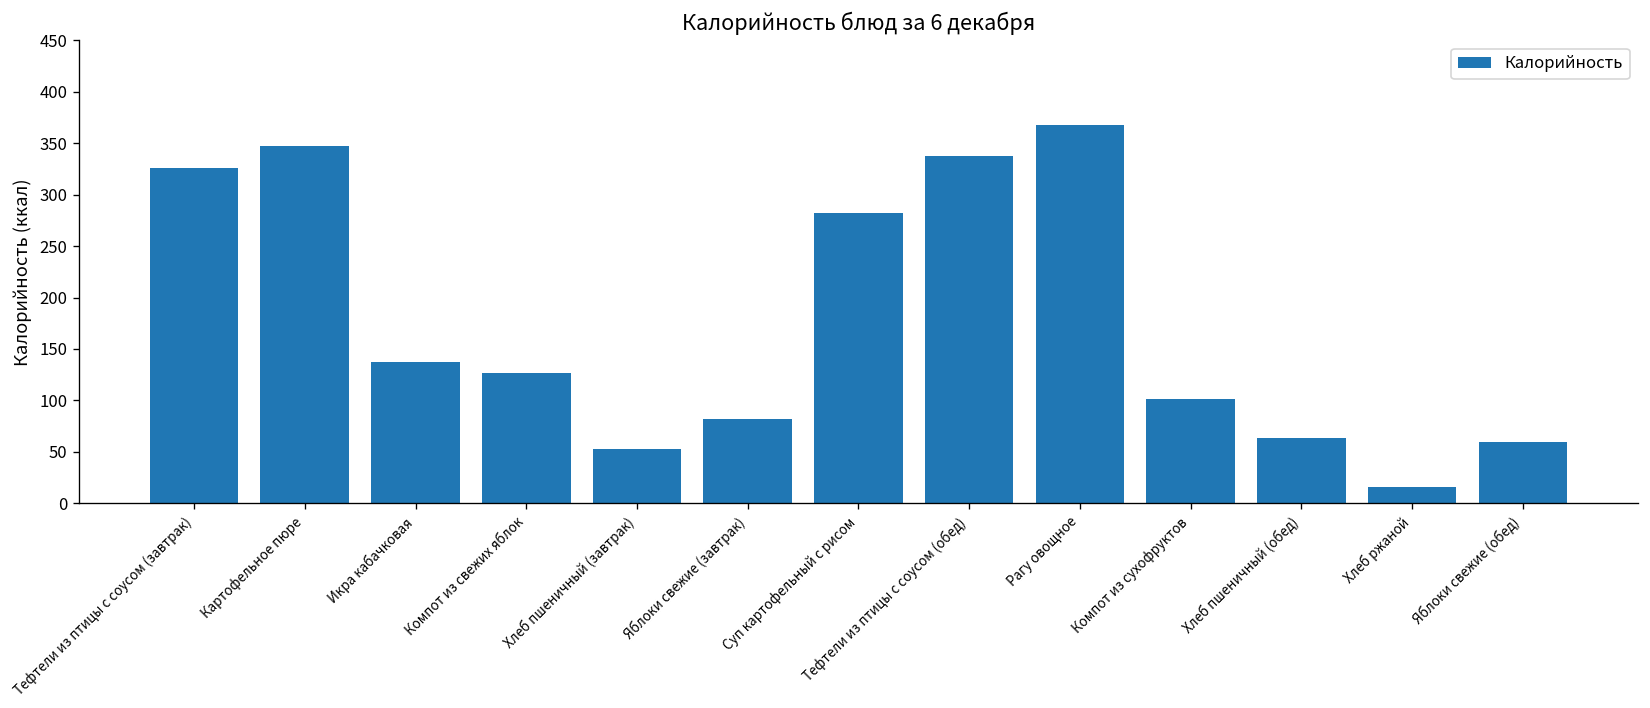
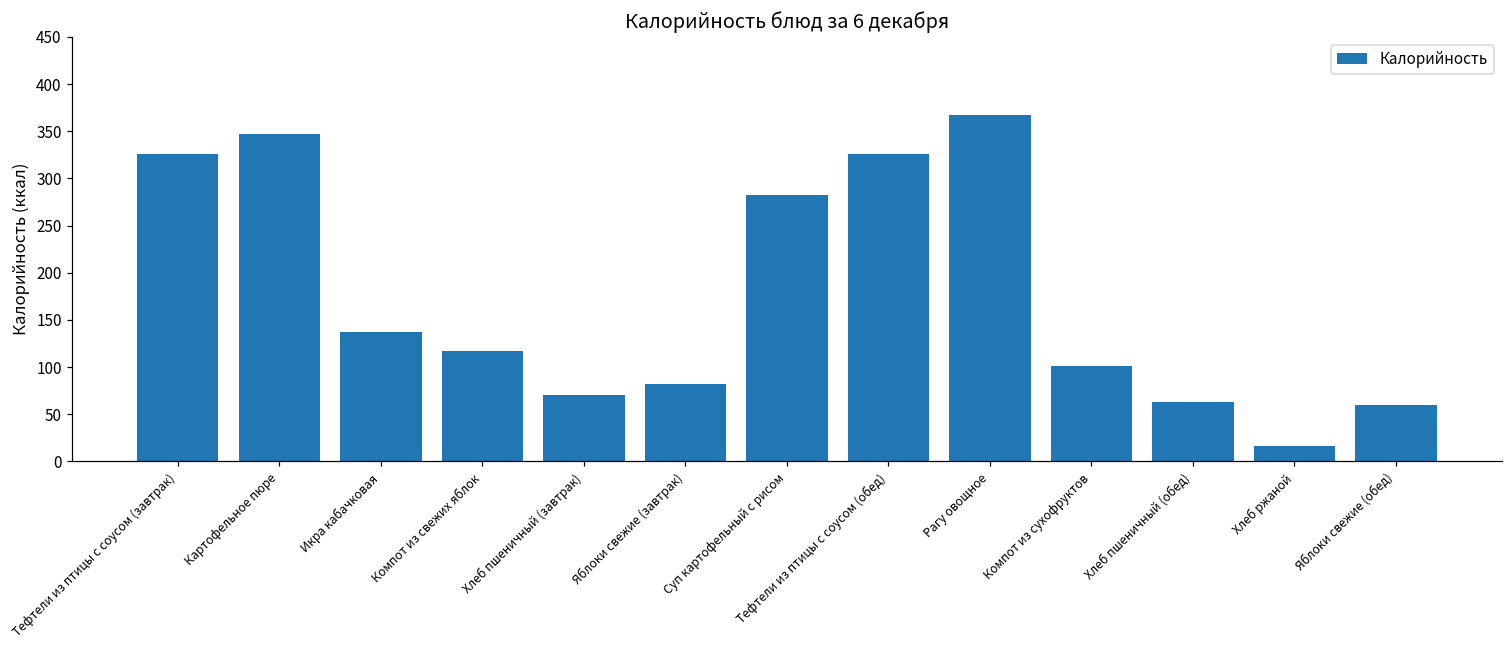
  {
    "Тефтели из птицы с соусом (завтрак)": 330,
    "Картофельное пюре": 350,
    "Икра кабачковая": 140,
-   "Компот из свежих яблок": 130,
-   "Хлеб пшеничный (завтрак)": 50,
+   "Компот из свежих яблок": 120,
+   "Хлеб пшеничный (завтрак)": 70,
    "Яблоки свежие (завтрак)": 80,
    "Суп картофельный с рисом": 280,
-   "Тефтели из птицы с соусом (обед)": 340,
+   "Тефтели из птицы с соусом (обед)": 330,
    "Рагу овощное": 370,
    "Компот из сухофруктов": 100,
    "Хлеб пшеничный (обед)": 60,
    "Хлеб ржаной": 20,
    "Яблоки свежие (обед)": 60
  }
